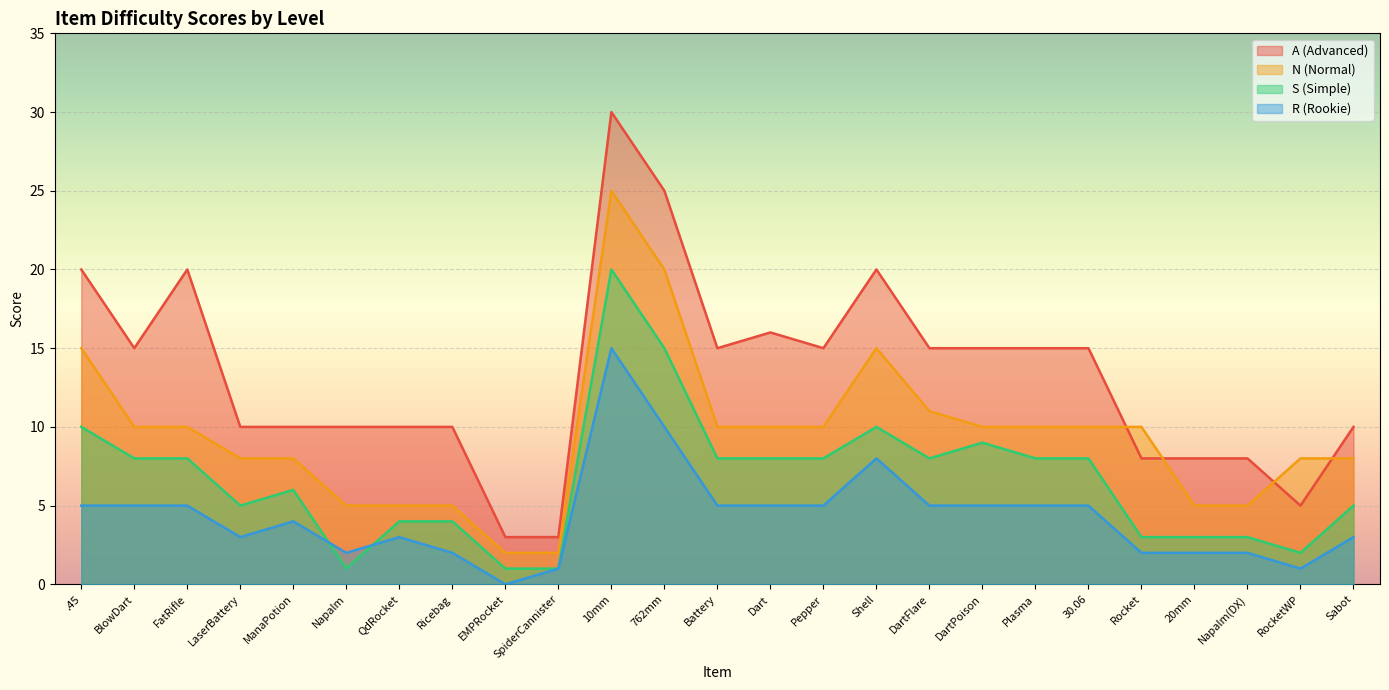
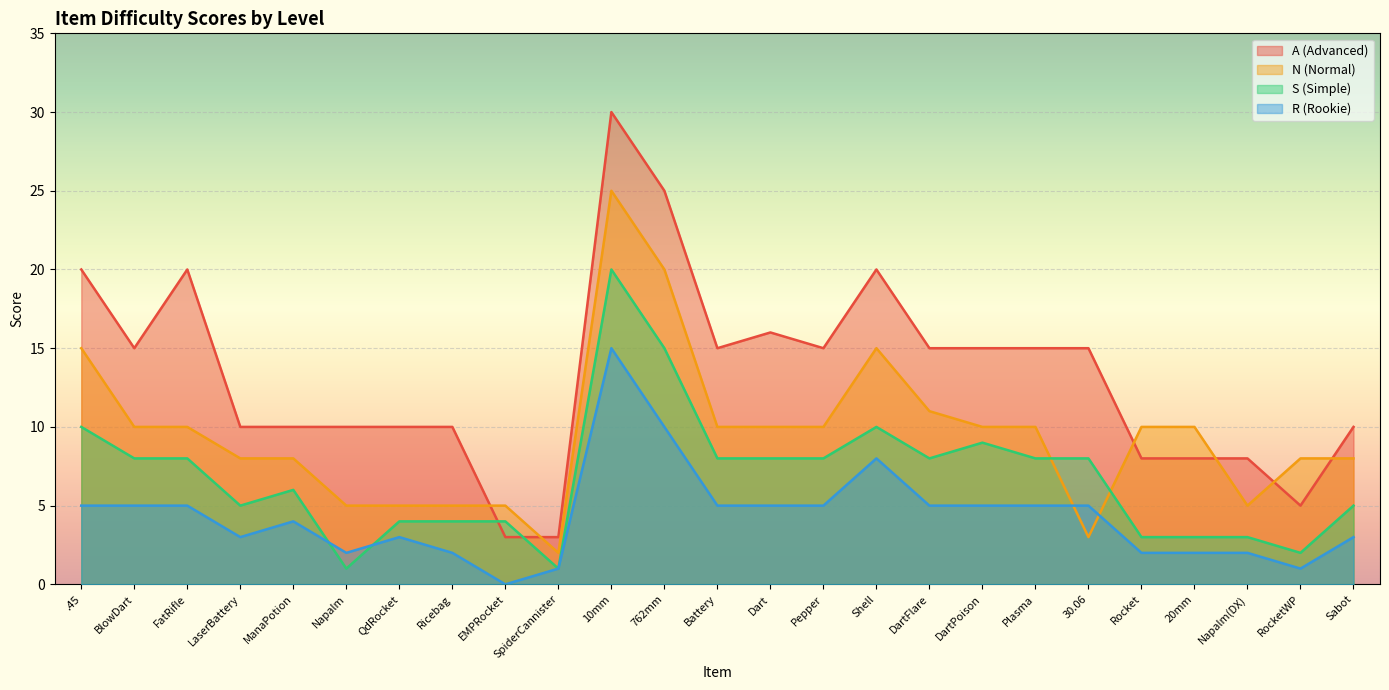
  {
    "A (Advanced)": {
      ".45": 20,
      "BlowDart": 15,
      "FatRifle": 20,
      "LaserBattery": 10,
      "ManaPotion": 10,
      "Napalm": 10,
      "QdRocket": 10,
      "Ricebag": 10,
      "EMPRocket": 3,
      "SpiderCannister": 3,
      "10mm": 30,
      "762mm": 25,
      "Battery": 15,
      "Dart": 16,
      "Pepper": 15,
      "Shell": 20,
      "DartFlare": 15,
      "DartPoison": 15,
      "Plasma": 15,
      "30.06": 15,
      "Rocket": 8,
      "20mm": 8,
      "Napalm(DX)": 8,
      "RocketWP": 5,
      "Sabot": 10
    },
    "N (Normal)": {
      ".45": 15,
      "BlowDart": 10,
      "FatRifle": 10,
      "LaserBattery": 8,
      "ManaPotion": 8,
      "Napalm": 5,
      "QdRocket": 5,
      "Ricebag": 5,
-     "EMPRocket": 2,
+     "EMPRocket": 5,
      "SpiderCannister": 2,
      "10mm": 25,
      "762mm": 20,
      "Battery": 10,
      "Dart": 10,
      "Pepper": 10,
      "Shell": 15,
      "DartFlare": 11,
      "DartPoison": 10,
      "Plasma": 10,
-     "30.06": 10,
+     "30.06": 3,
      "Rocket": 10,
-     "20mm": 5,
+     "20mm": 10,
      "Napalm(DX)": 5,
      "RocketWP": 8,
      "Sabot": 8
    },
    "S (Simple)": {
      ".45": 10,
      "BlowDart": 8,
      "FatRifle": 8,
      "LaserBattery": 5,
      "ManaPotion": 6,
      "Napalm": 1,
      "QdRocket": 4,
      "Ricebag": 4,
-     "EMPRocket": 1,
+     "EMPRocket": 4,
      "10mm": 20,
      "762mm": 15,
      "Battery": 8,
      "Dart": 8,
      "Pepper": 8,
      "Shell": 10,
      "DartFlare": 8,
      "DartPoison": 9,
      "Plasma": 8,
      "30.06": 8,
      "Rocket": 3,
      "20mm": 3,
      "Napalm(DX)": 3,
      "RocketWP": 2,
      "Sabot": 5
    },
    "R (Rookie)": {
      ".45": 5,
      "BlowDart": 5,
      "FatRifle": 5,
      "LaserBattery": 3,
      "ManaPotion": 4,
      "Napalm": 2,
      "QdRocket": 3,
      "Ricebag": 2,
      "EMPRocket": 0,
      "10mm": 15,
      "762mm": 10,
      "Battery": 5,
      "Dart": 5,
      "Pepper": 5,
      "Shell": 8,
      "DartFlare": 5,
      "DartPoison": 5,
      "Plasma": 5,
      "30.06": 5,
      "Rocket": 2,
      "20mm": 2,
      "Napalm(DX)": 2,
      "RocketWP": 1,
      "Sabot": 3
    }
  }
